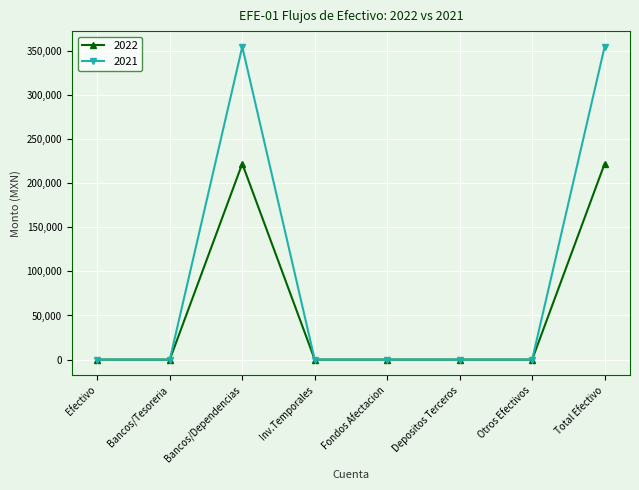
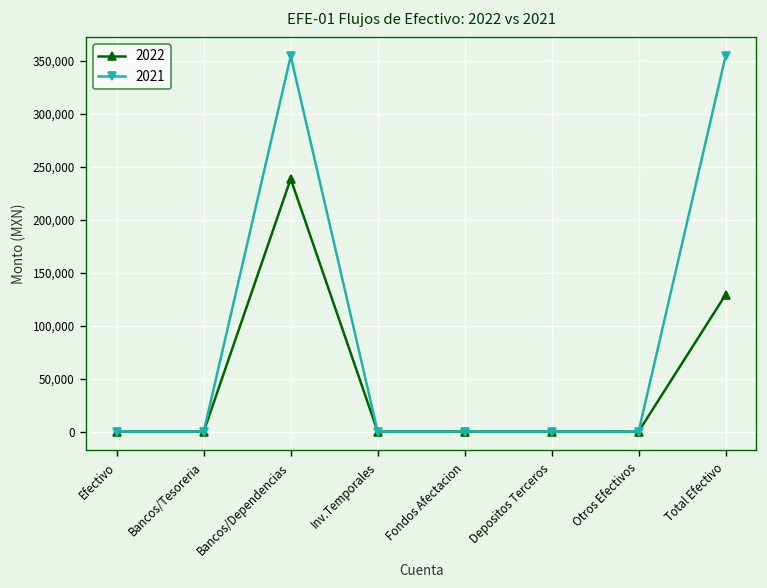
  {
    "2022": {
-     "Bancos/Dependencias": "220,000",
-     "Total Efectivo": "220,000"
+     "Bancos/Dependencias": "240,000",
+     "Total Efectivo": "130,000"
    },
    "2021": {
      "Bancos/Dependencias": "350,000",
      "Total Efectivo": "350,000"
    }
  }
